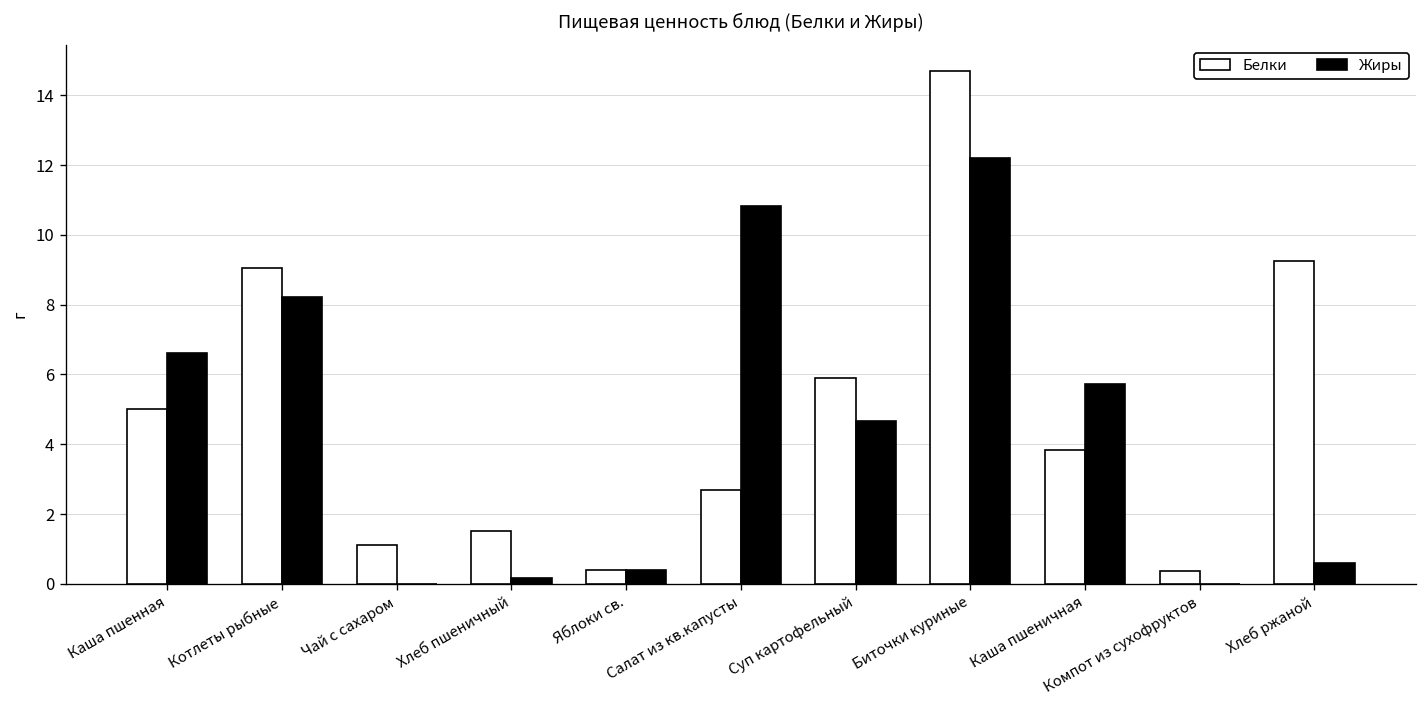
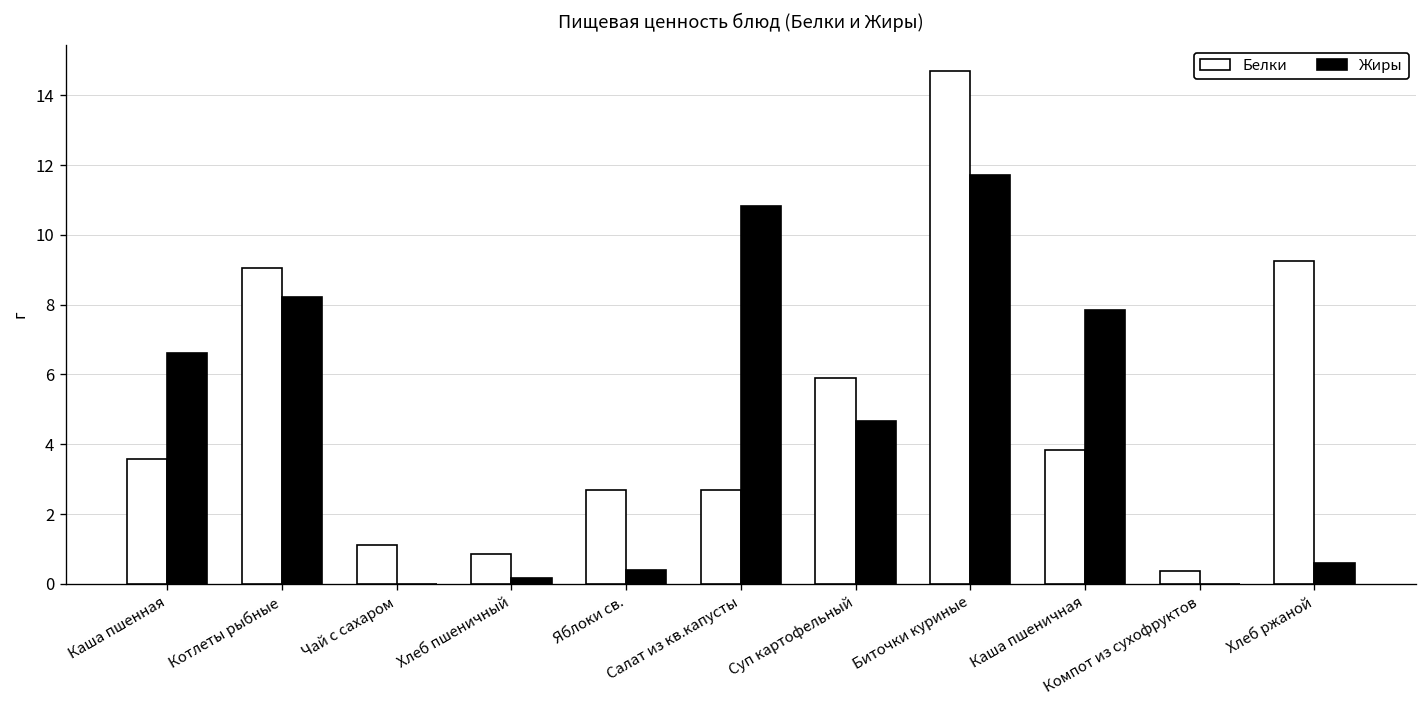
  {
    "Белки": {
-     "Каша пшенная": 5.0,
+     "Каша пшенная": 3.6,
      "Котлеты рыбные": 9.0,
      "Чай с сахаром": 1.1,
-     "Хлеб пшеничный": 1.5,
-     "Яблоки св.": 0.4,
+     "Хлеб пшеничный": 0.9,
+     "Яблоки св.": 2.7,
      "Салат из кв.капусты": 2.7,
      "Суп картофельный": 5.9,
      "Биточки куриные": 14.7,
      "Каша пшеничная": 3.8,
      "Компот из сухофруктов": 0.4,
      "Хлеб ржаной": 9.3
    },
    "Жиры": {
      "Каша пшенная": 6.6,
      "Котлеты рыбные": 8.2,
      "Чай с сахаром": 0.0,
      "Хлеб пшеничный": 0.2,
      "Яблоки св.": 0.4,
      "Салат из кв.капусты": 10.8,
      "Суп картофельный": 4.7,
-     "Биточки куриные": 12.2,
-     "Каша пшеничная": 5.7,
+     "Биточки куриные": 11.7,
+     "Каша пшеничная": 7.8,
      "Компот из сухофруктов": 0.0,
      "Хлеб ржаной": 0.6
    }
  }
